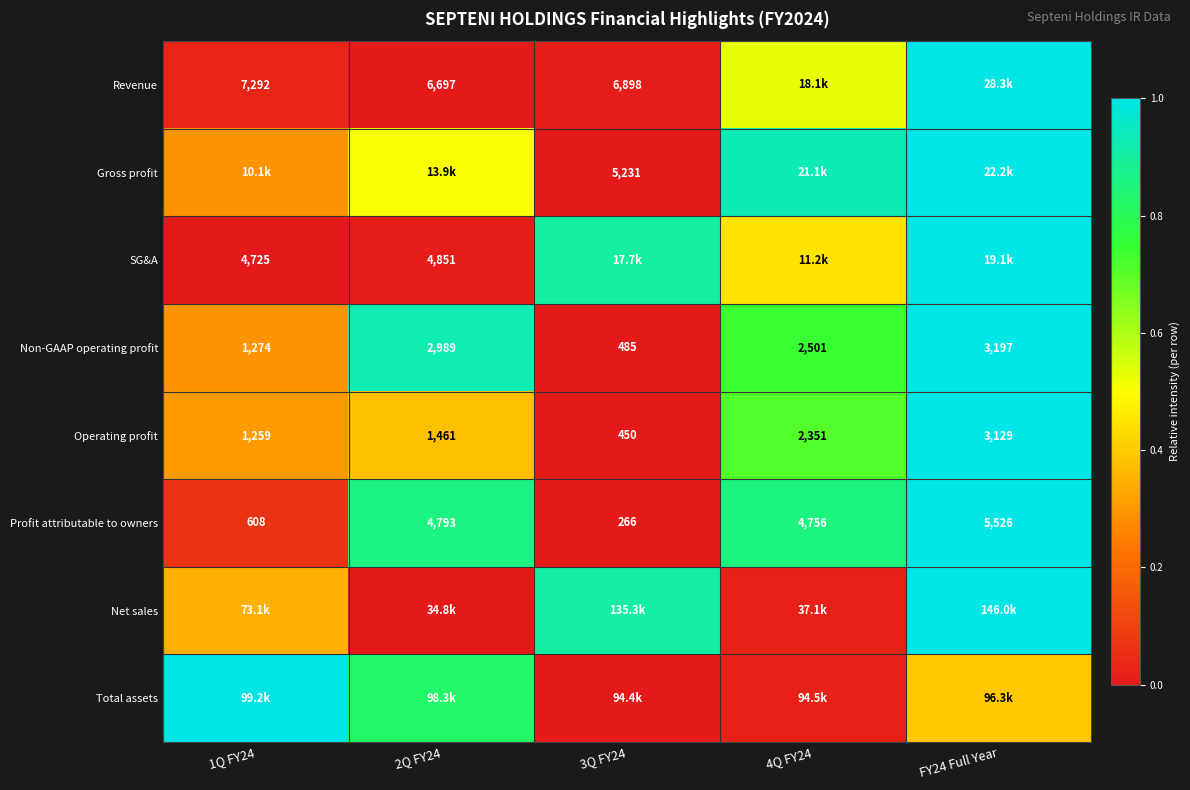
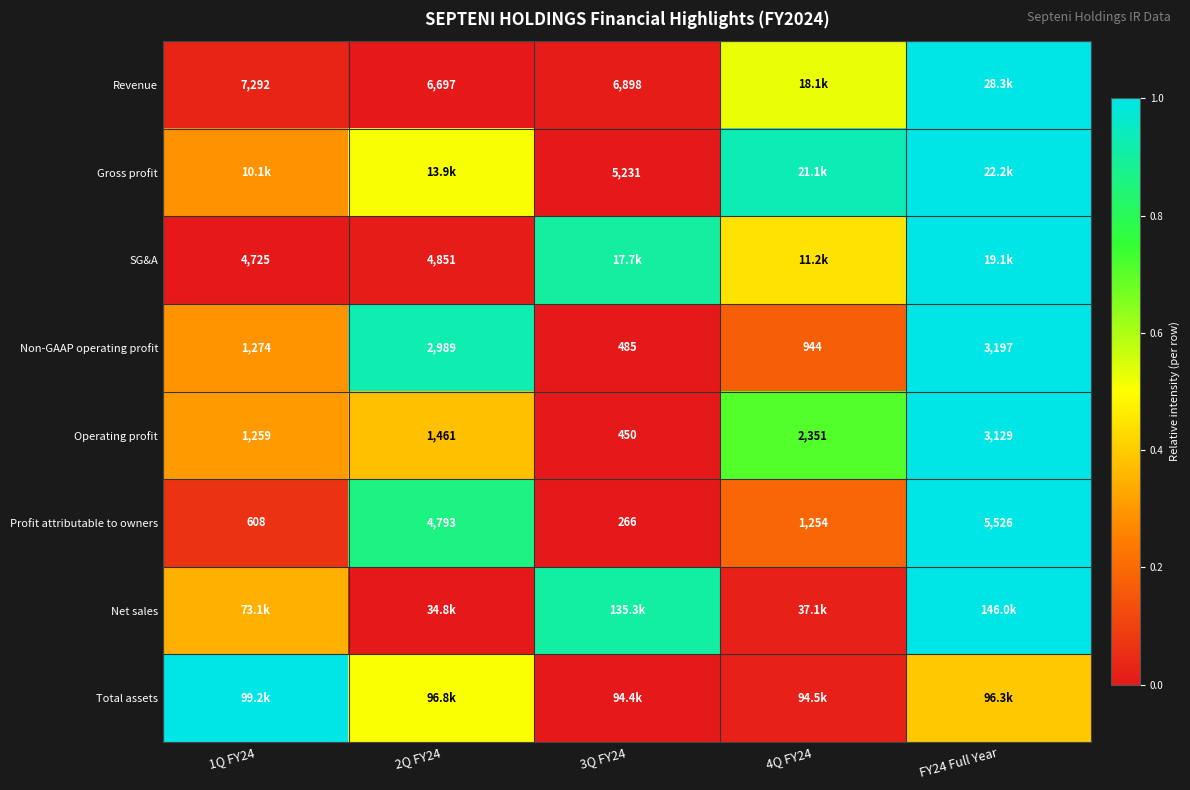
  {
    "Revenue": {
      "1Q FY24": "7,292",
      "2Q FY24": "6,697",
      "3Q FY24": "6,898",
      "4Q FY24": "18.1k",
      "FY24 Full Year": "28.3k"
    },
    "Gross profit": {
      "1Q FY24": "10.1k",
      "2Q FY24": "13.9k",
      "3Q FY24": "5,231",
      "4Q FY24": "21.1k",
      "FY24 Full Year": "22.2k"
    },
    "SG&A": {
      "1Q FY24": "4,725",
      "2Q FY24": "4,851",
      "3Q FY24": "17.7k",
      "4Q FY24": "11.2k",
      "FY24 Full Year": "19.1k"
    },
    "Non-GAAP operating profit": {
      "1Q FY24": "1,274",
      "2Q FY24": "2,989",
      "3Q FY24": "485",
-     "4Q FY24": "2,501",
+     "4Q FY24": "944",
      "FY24 Full Year": "3,197"
    },
    "Operating profit": {
      "1Q FY24": "1,259",
      "2Q FY24": "1,461",
      "3Q FY24": "450",
      "4Q FY24": "2,351",
      "FY24 Full Year": "3,129"
    },
    "Profit attributable to owners": {
      "1Q FY24": "608",
      "2Q FY24": "4,793",
      "3Q FY24": "266",
-     "4Q FY24": "4,756",
+     "4Q FY24": "1,254",
      "FY24 Full Year": "5,526"
    },
    "Net sales": {
      "1Q FY24": "73.1k",
      "2Q FY24": "34.8k",
      "3Q FY24": "135.3k",
      "4Q FY24": "37.1k",
      "FY24 Full Year": "146.0k"
    },
    "Total assets": {
      "1Q FY24": "99.2k",
-     "2Q FY24": "98.3k",
+     "2Q FY24": "96.8k",
      "3Q FY24": "94.4k",
      "4Q FY24": "94.5k",
      "FY24 Full Year": "96.3k"
    }
  }
